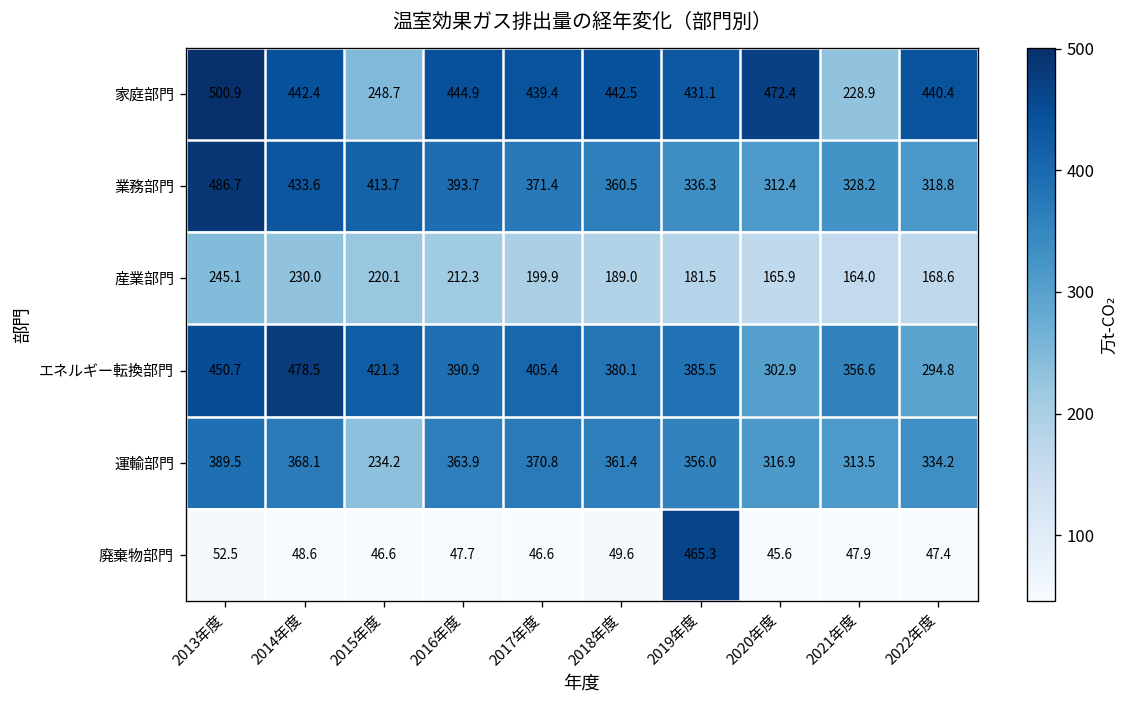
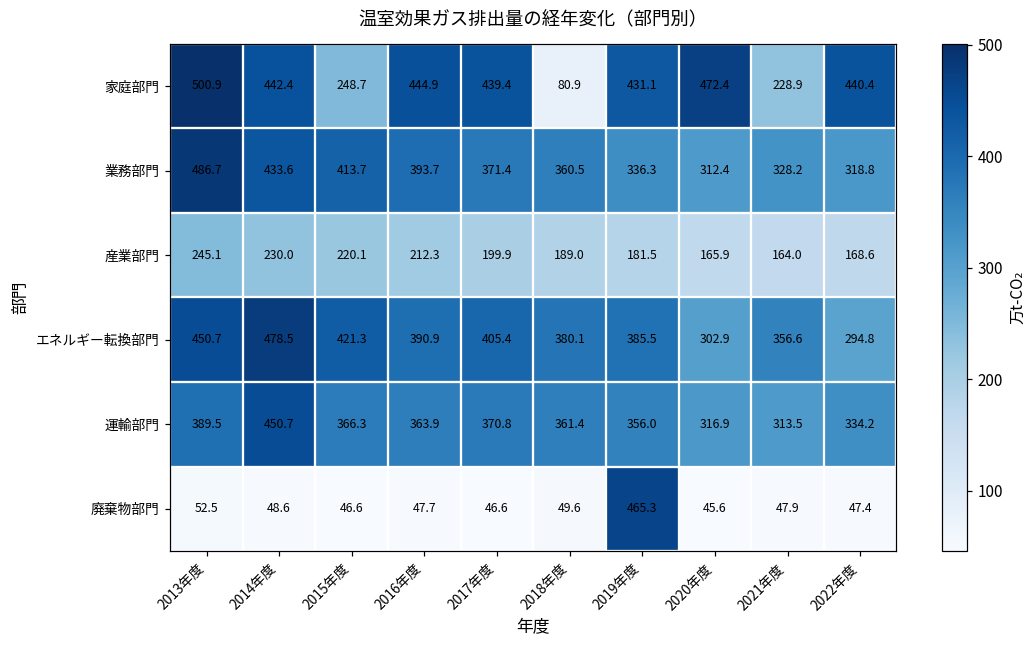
  {
    "家庭部門": {
      "2013年度": 500.9,
      "2014年度": 442.4,
      "2015年度": 248.7,
      "2016年度": 444.9,
      "2017年度": 439.4,
-     "2018年度": 442.5,
+     "2018年度": 80.9,
      "2019年度": 431.1,
      "2020年度": 472.4,
      "2021年度": 228.9,
      "2022年度": 440.4
    },
    "業務部門": {
      "2013年度": 486.7,
      "2014年度": 433.6,
      "2015年度": 413.7,
      "2016年度": 393.7,
      "2017年度": 371.4,
      "2018年度": 360.5,
      "2019年度": 336.3,
      "2020年度": 312.4,
      "2021年度": 328.2,
      "2022年度": 318.8
    },
    "産業部門": {
      "2013年度": 245.1,
      "2014年度": 230.0,
      "2015年度": 220.1,
      "2016年度": 212.3,
      "2017年度": 199.9,
      "2018年度": 189.0,
      "2019年度": 181.5,
      "2020年度": 165.9,
      "2021年度": 164.0,
      "2022年度": 168.6
    },
    "エネルギー転換部門": {
      "2013年度": 450.7,
      "2014年度": 478.5,
      "2015年度": 421.3,
      "2016年度": 390.9,
      "2017年度": 405.4,
      "2018年度": 380.1,
      "2019年度": 385.5,
      "2020年度": 302.9,
      "2021年度": 356.6,
      "2022年度": 294.8
    },
    "運輸部門": {
      "2013年度": 389.5,
-     "2014年度": 368.1,
-     "2015年度": 234.2,
+     "2014年度": 450.7,
+     "2015年度": 366.3,
      "2016年度": 363.9,
      "2017年度": 370.8,
      "2018年度": 361.4,
      "2019年度": 356.0,
      "2020年度": 316.9,
      "2021年度": 313.5,
      "2022年度": 334.2
    },
    "廃棄物部門": {
      "2013年度": 52.5,
      "2014年度": 48.6,
      "2015年度": 46.6,
      "2016年度": 47.7,
      "2017年度": 46.6,
      "2018年度": 49.6,
      "2019年度": 465.3,
      "2020年度": 45.6,
      "2021年度": 47.9,
      "2022年度": 47.4
    }
  }
